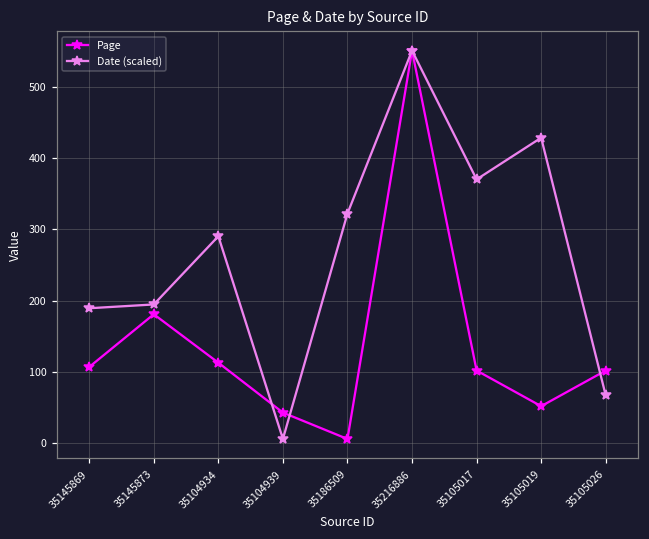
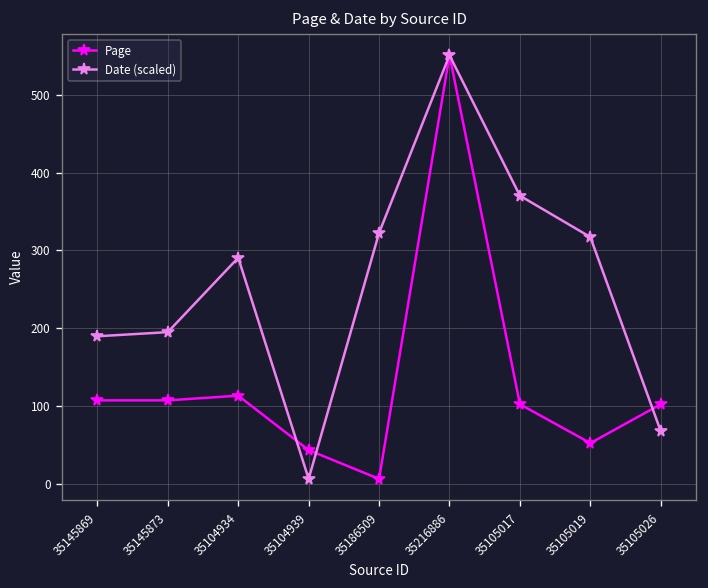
  {
    "Page": {
      "35145869": 110,
-     "35145873": 180,
+     "35145873": 110,
      "35104934": 110,
      "35104939": 40,
      "35186509": 10,
      "35105017": 100,
      "35105019": 50,
      "35105026": 100
    },
    "Date (scaled)": {
      "35145869": 190,
      "35145873": 190,
      "35104934": 290,
      "35104939": 10,
      "35186509": 320,
      "35105017": 370,
-     "35105019": 430,
+     "35105019": 320,
      "35105026": 70
    }
  }
